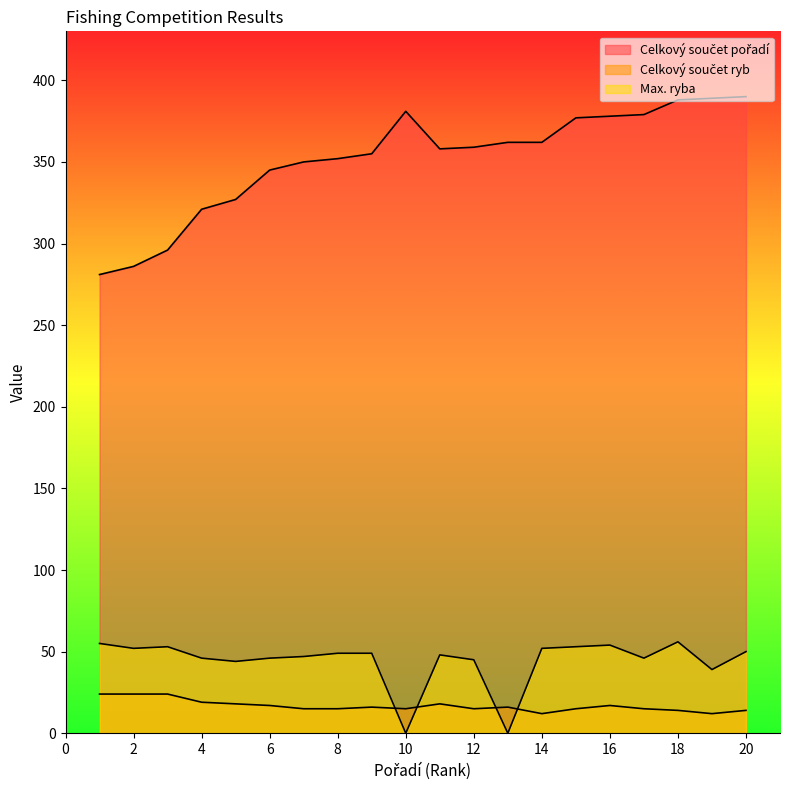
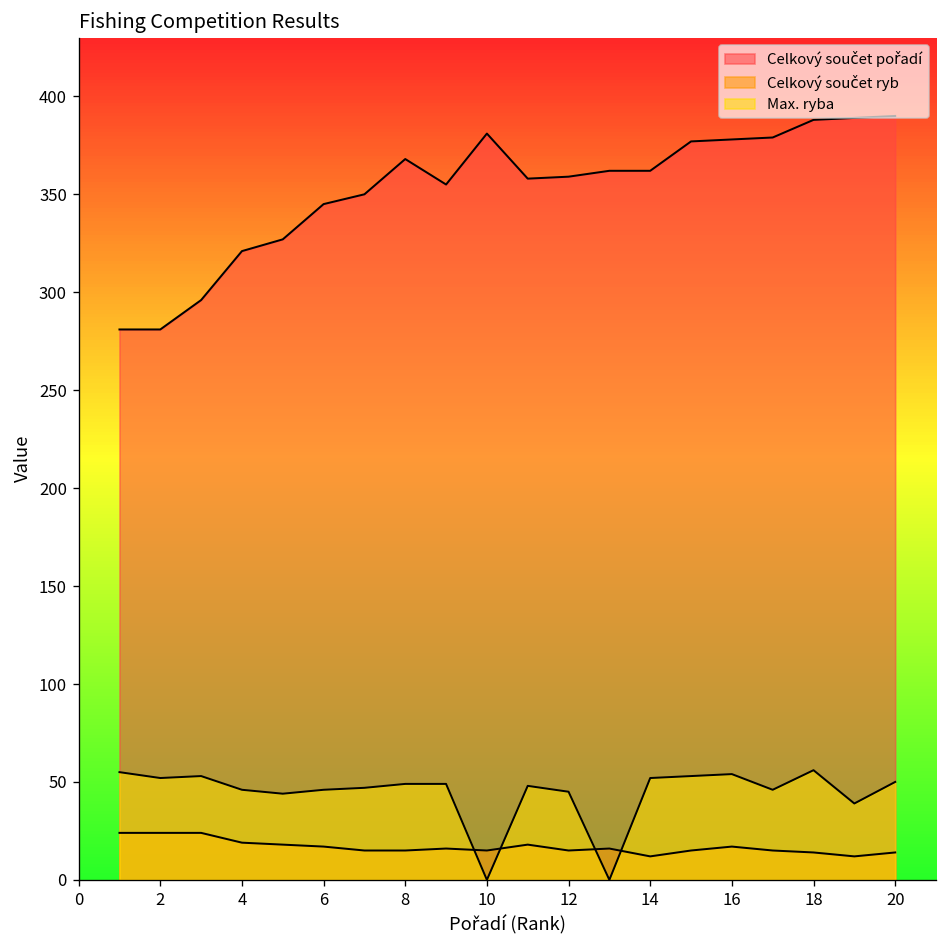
  {
    "Celkový součet pořadí": {
-     "2": 286,
+     "2": 281,
      "4": 321,
      "6": 345,
-     "8": 352,
+     "8": 368,
      "10": 381,
      "12": 359,
      "14": 362,
      "16": 378
    }
  }
